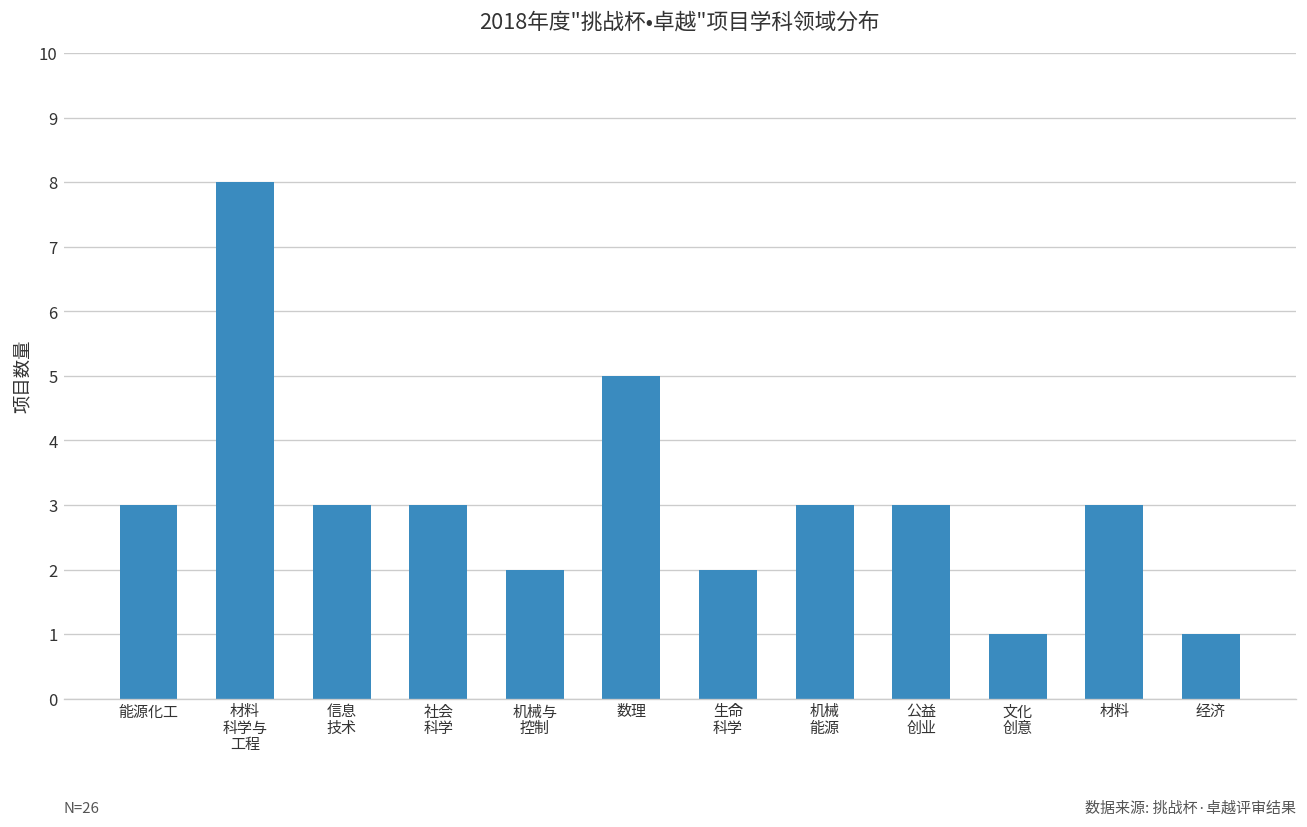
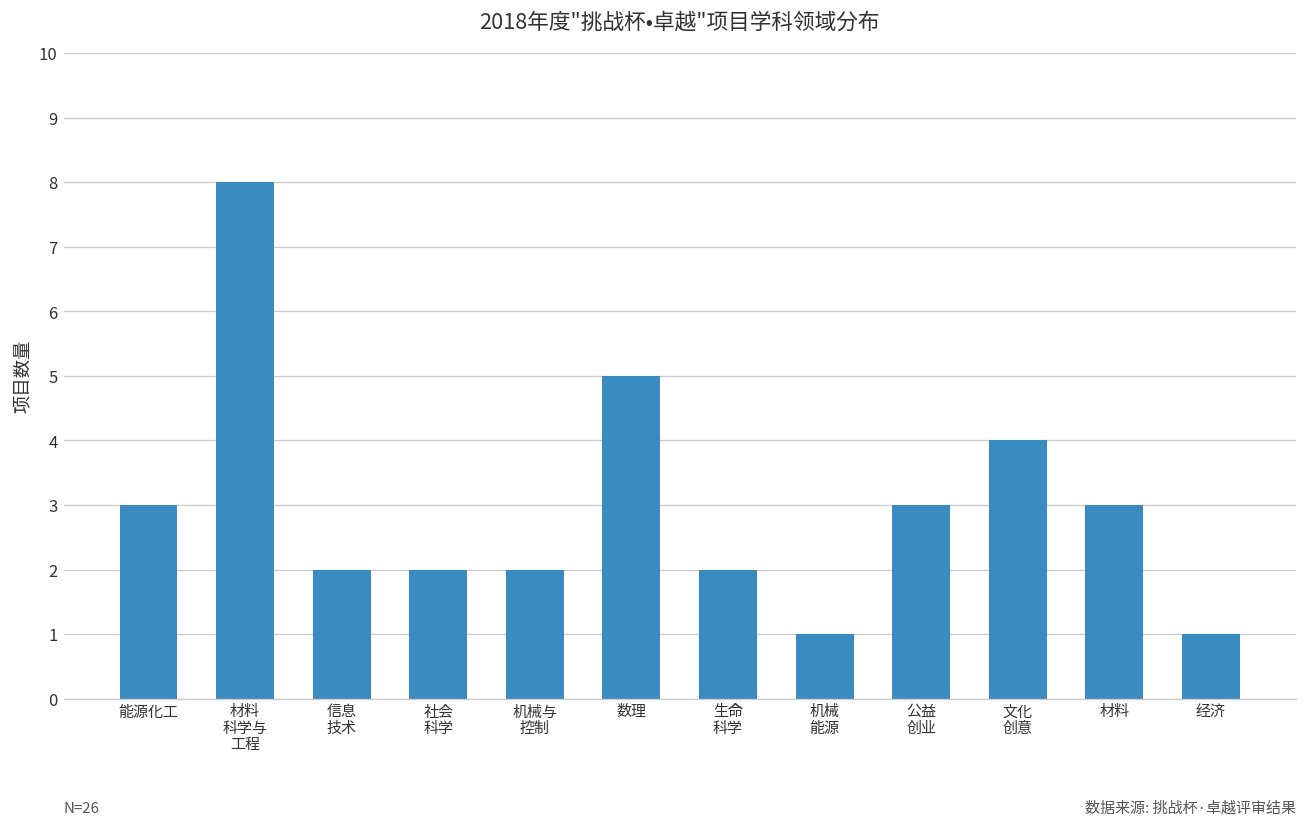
  {
    "能源化工": 3,
    "材料 科学与 工程": 8,
-   "信息 技术": 3,
-   "社会 科学": 3,
+   "信息 技术": 2,
+   "社会 科学": 2,
    "机械与 控制": 2,
    "数理": 5,
    "生命 科学": 2,
-   "机械 能源": 3,
+   "机械 能源": 1,
    "公益 创业": 3,
-   "文化 创意": 1,
+   "文化 创意": 4,
    "材料": 3,
    "经济": 1
  }
